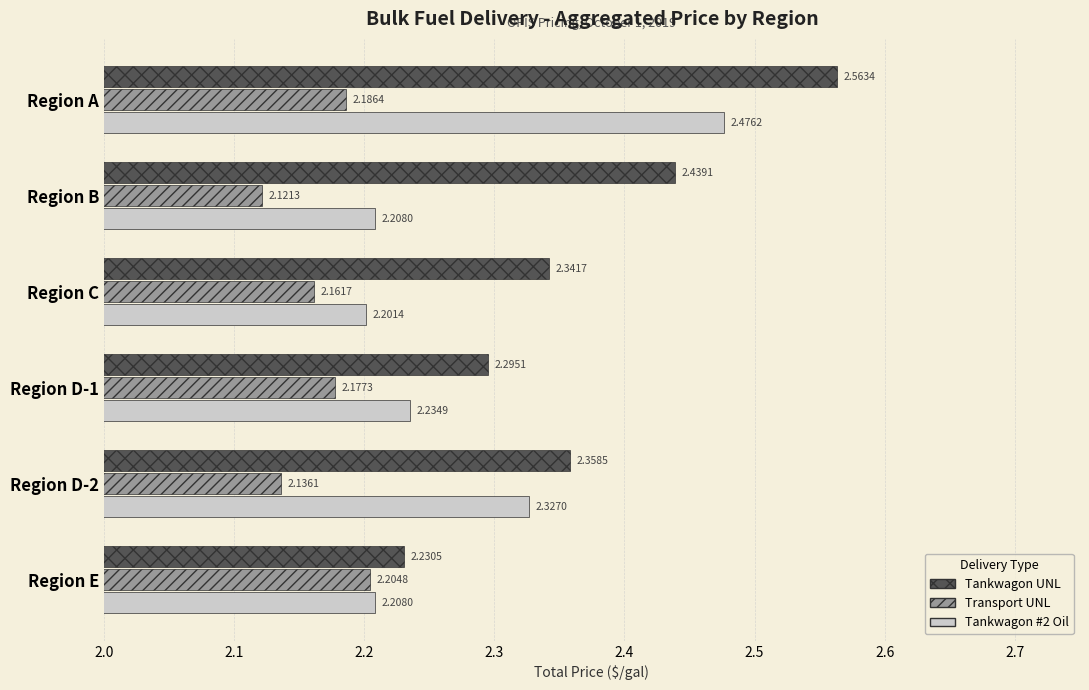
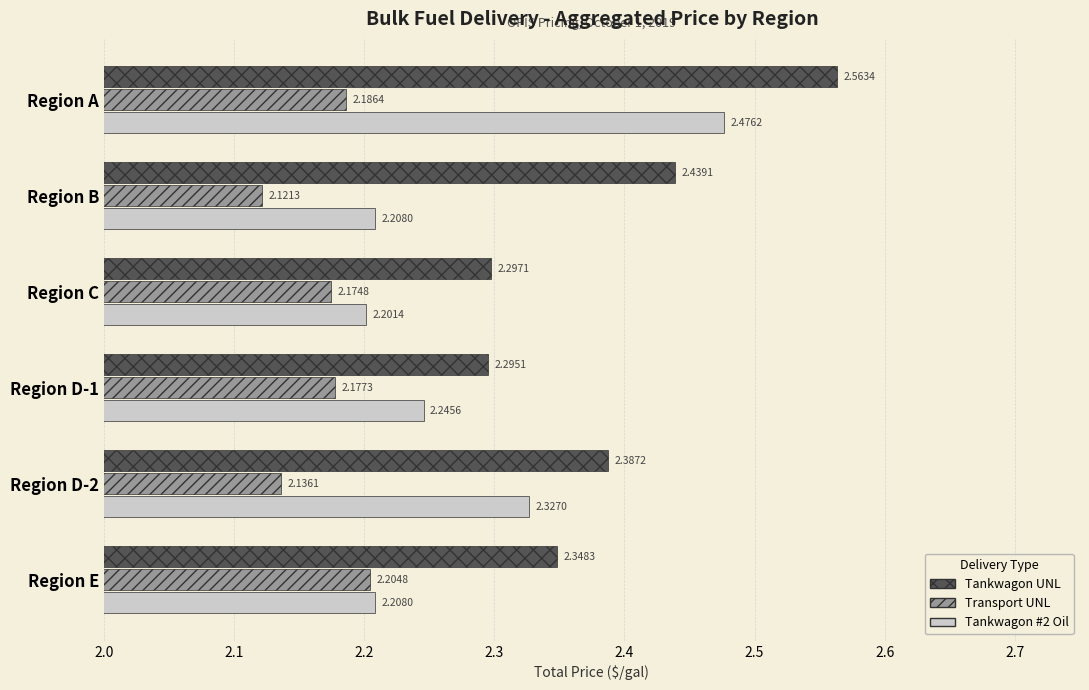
  {
    "Tankwagon UNL": {
      "Region A": 2.5634,
      "Region B": 2.4391,
-     "Region C": 2.3417,
+     "Region C": 2.2971,
      "Region D-1": 2.2951,
-     "Region D-2": 2.3585,
-     "Region E": 2.2305
+     "Region D-2": 2.3872,
+     "Region E": 2.3483
    },
    "Transport UNL": {
      "Region A": 2.1864,
      "Region B": 2.1213,
-     "Region C": 2.1617,
+     "Region C": 2.1748,
      "Region D-1": 2.1773,
      "Region D-2": 2.1361,
      "Region E": 2.2048
    },
    "Tankwagon #2 Oil": {
      "Region A": 2.4762,
      "Region B": 2.2080,
      "Region C": 2.2014,
-     "Region D-1": 2.2349,
+     "Region D-1": 2.2456,
      "Region D-2": 2.3270,
      "Region E": 2.2080
    }
  }
